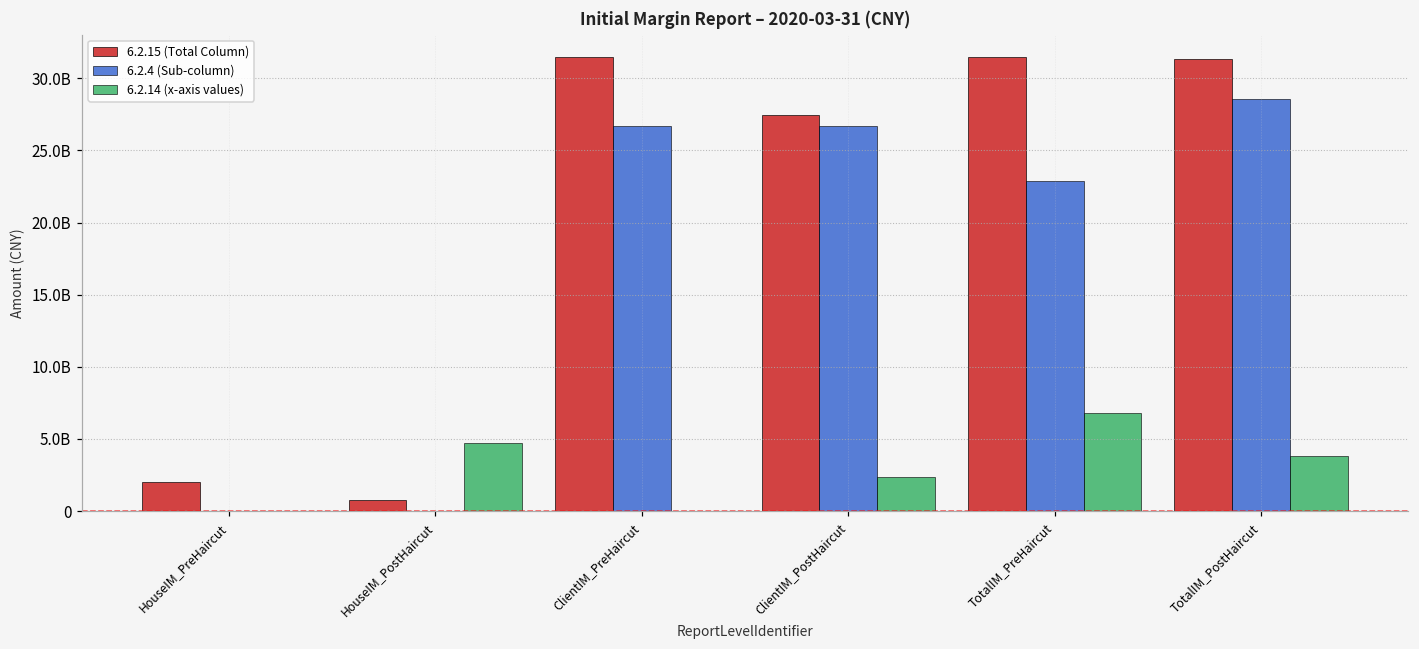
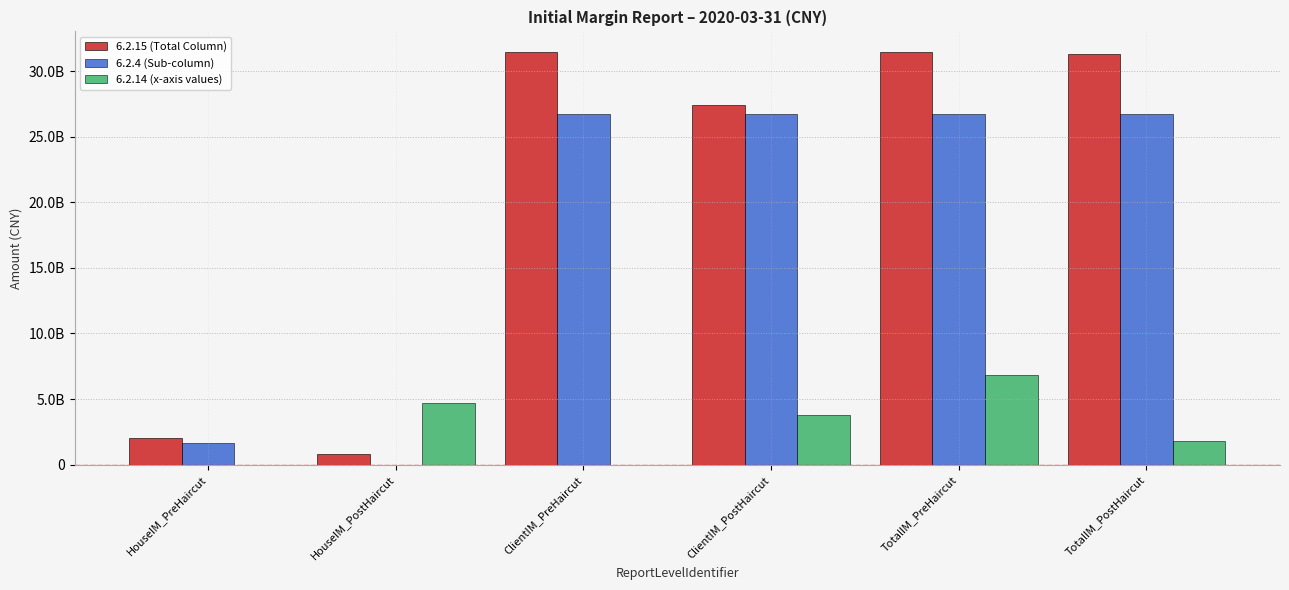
  {
    "6.2.15 (Total Column)": {
      "HouseIM_PreHaircut": 2000000000,
      "HouseIM_PostHaircut": 800000000,
      "ClientIM_PreHaircut": 31500000000,
      "ClientIM_PostHaircut": 27400000000,
      "TotalIM_PreHaircut": 31500000000,
      "TotalIM_PostHaircut": 31300000000
    },
    "6.2.4 (Sub-column)": {
-     "HouseIM_PreHaircut": 0,
+     "HouseIM_PreHaircut": 1700000000,
      "ClientIM_PreHaircut": 26700000000,
      "ClientIM_PostHaircut": 26700000000,
-     "TotalIM_PreHaircut": 22900000000,
-     "TotalIM_PostHaircut": 28500000000
+     "TotalIM_PreHaircut": 26700000000,
+     "TotalIM_PostHaircut": 26700000000
    },
    "6.2.14 (x-axis values)": {
      "HouseIM_PreHaircut": 0,
      "HouseIM_PostHaircut": 4700000000,
      "ClientIM_PreHaircut": 0,
-     "ClientIM_PostHaircut": 2400000000,
+     "ClientIM_PostHaircut": 3800000000,
      "TotalIM_PreHaircut": 6800000000,
-     "TotalIM_PostHaircut": 3800000000
+     "TotalIM_PostHaircut": 1800000000
    }
  }
